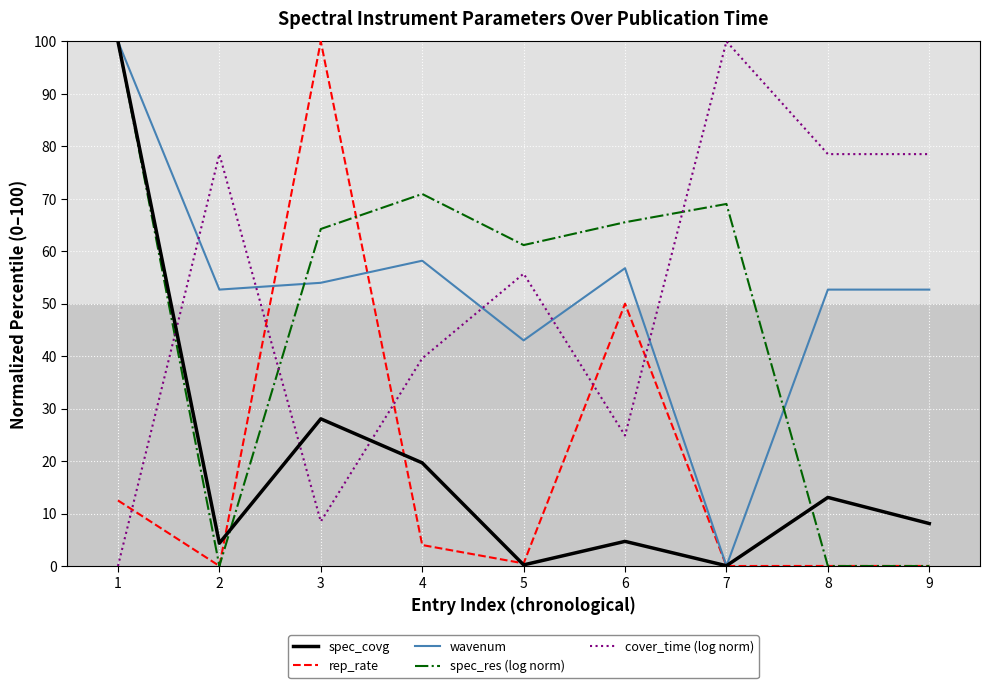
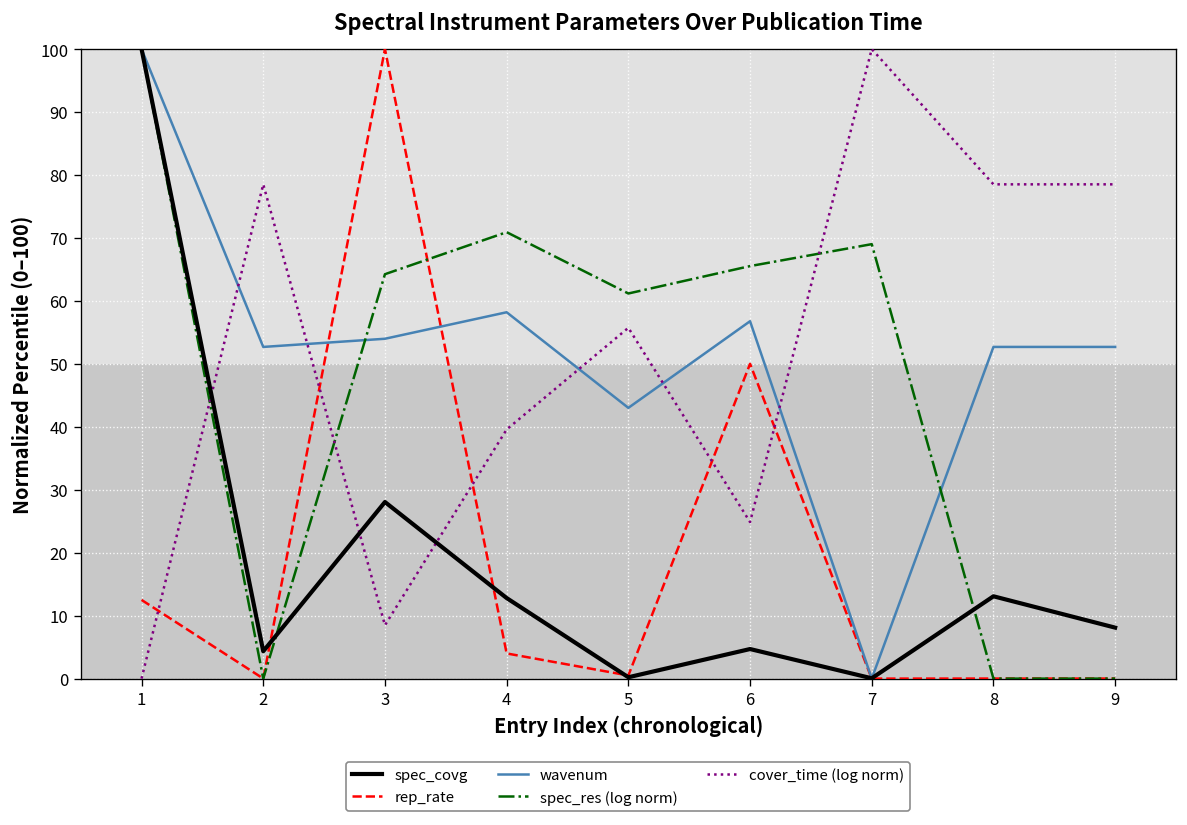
  {
    "spec_covg": {
      "2": 4,
      "3": 28,
-     "4": 20,
+     "4": 13,
      "6": 5,
      "8": 13,
      "9": 8
    },
    "rep_rate": {
      "1": 13,
      "3": 100,
      "4": 4,
      "6": 50
    },
    "wavenum": {
      "2": 53,
      "3": 54,
      "4": 58,
      "5": 43,
      "6": 57,
      "8": 53,
      "9": 53
    },
    "spec_res (log norm)": {
      "3": 64,
      "4": 71,
      "5": 61,
      "6": 66,
      "7": 69
    },
    "cover_time (log norm)": {
      "1": 0,
      "2": 79,
      "3": 8,
      "4": 40,
      "5": 56,
      "6": 25,
      "7": 100,
      "8": 79,
      "9": 79
    }
  }
